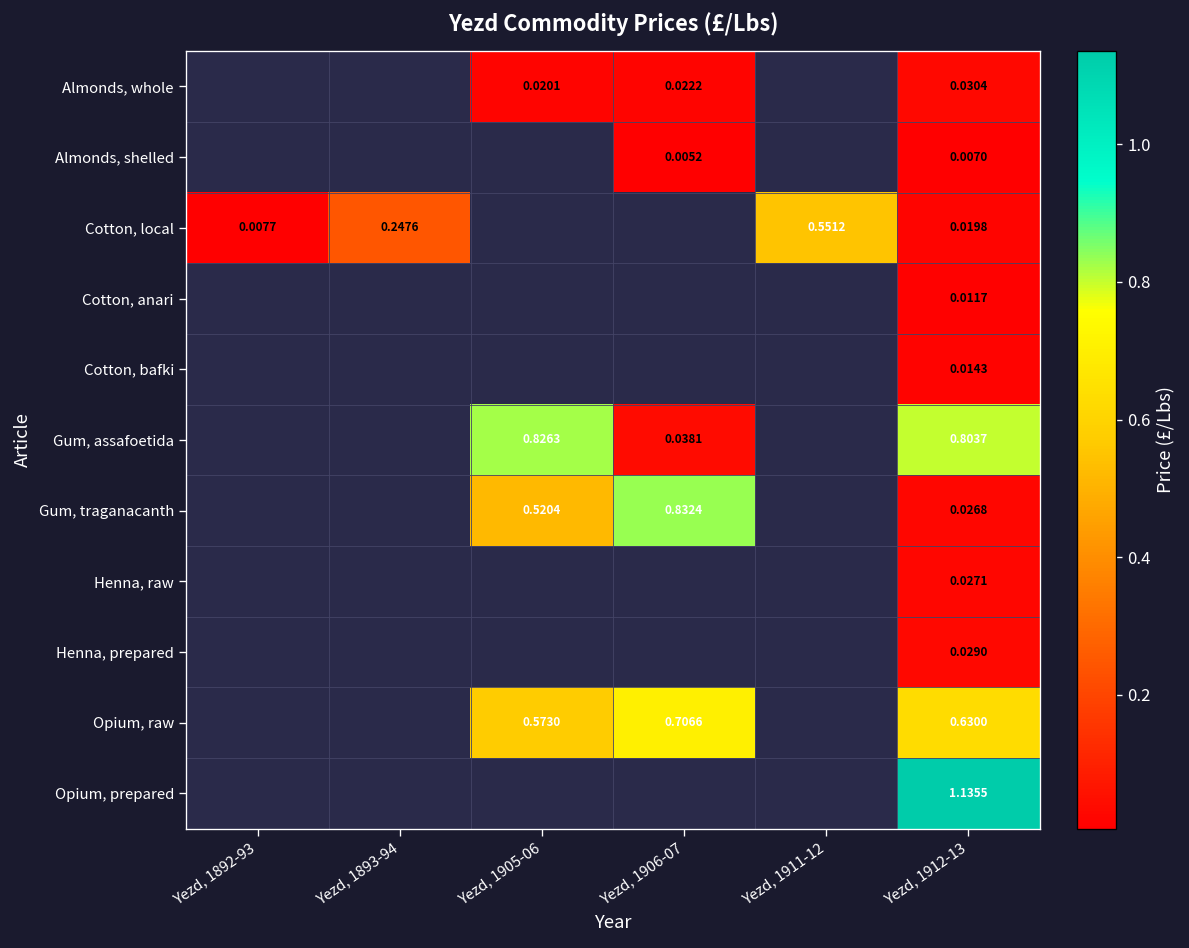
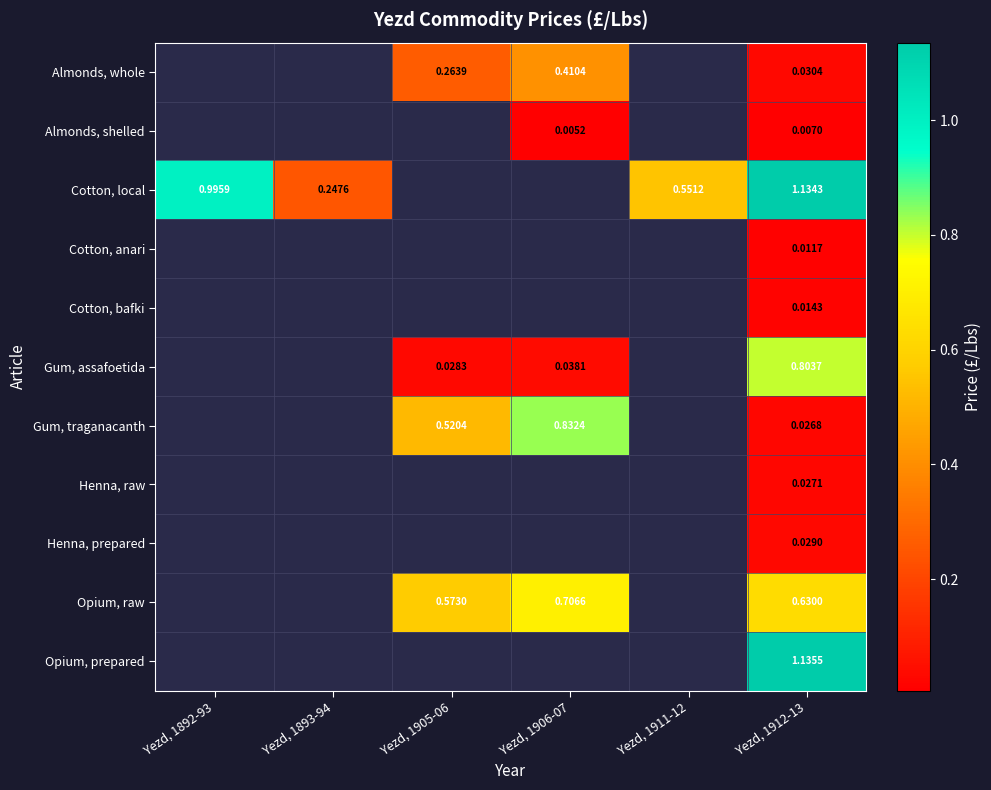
  {
    "Almonds, whole": {
-     "Yezd, 1905-06": 0.0201,
-     "Yezd, 1906-07": 0.0222,
+     "Yezd, 1905-06": 0.2639,
+     "Yezd, 1906-07": 0.4104,
      "Yezd, 1912-13": 0.0304
    },
    "Almonds, shelled": {
      "Yezd, 1906-07": 0.0052,
      "Yezd, 1912-13": 0.0070
    },
    "Cotton, local": {
-     "Yezd, 1892-93": 0.0077,
+     "Yezd, 1892-93": 0.9959,
      "Yezd, 1893-94": 0.2476,
      "Yezd, 1911-12": 0.5512,
-     "Yezd, 1912-13": 0.0198
+     "Yezd, 1912-13": 1.1343
    },
    "Cotton, anari": {
      "Yezd, 1912-13": 0.0117
    },
    "Cotton, bafki": {
      "Yezd, 1912-13": 0.0143
    },
    "Gum, assafoetida": {
-     "Yezd, 1905-06": 0.8263,
+     "Yezd, 1905-06": 0.0283,
      "Yezd, 1906-07": 0.0381,
      "Yezd, 1912-13": 0.8037
    },
    "Gum, traganacanth": {
      "Yezd, 1905-06": 0.5204,
      "Yezd, 1906-07": 0.8324,
      "Yezd, 1912-13": 0.0268
    },
    "Henna, raw": {
      "Yezd, 1912-13": 0.0271
    },
    "Henna, prepared": {
      "Yezd, 1912-13": 0.0290
    },
    "Opium, raw": {
      "Yezd, 1905-06": 0.5730,
      "Yezd, 1906-07": 0.7066,
      "Yezd, 1912-13": 0.6300
    },
    "Opium, prepared": {
      "Yezd, 1912-13": 1.1355
    }
  }
